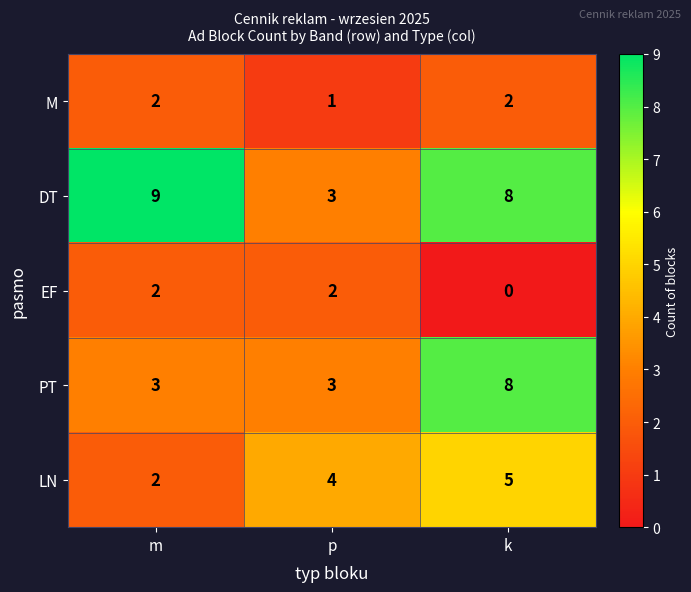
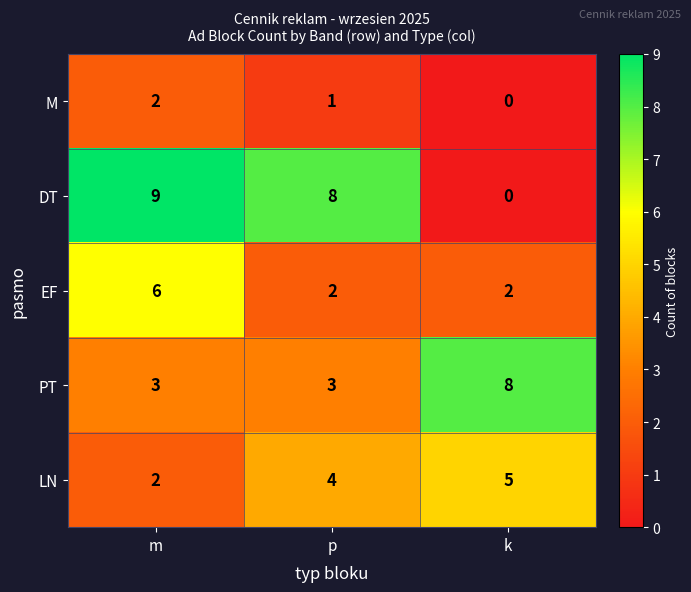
  {
    "M": {
      "m": 2,
      "p": 1,
-     "k": 2
+     "k": 0
    },
    "DT": {
      "m": 9,
-     "p": 3,
-     "k": 8
+     "p": 8,
+     "k": 0
    },
    "EF": {
-     "m": 2,
+     "m": 6,
      "p": 2,
-     "k": 0
+     "k": 2
    },
    "PT": {
      "m": 3,
      "p": 3,
      "k": 8
    },
    "LN": {
      "m": 2,
      "p": 4,
      "k": 5
    }
  }
